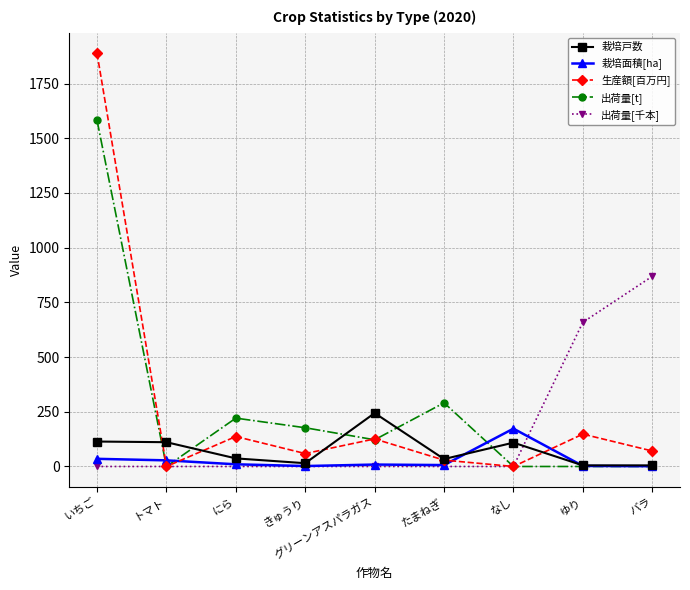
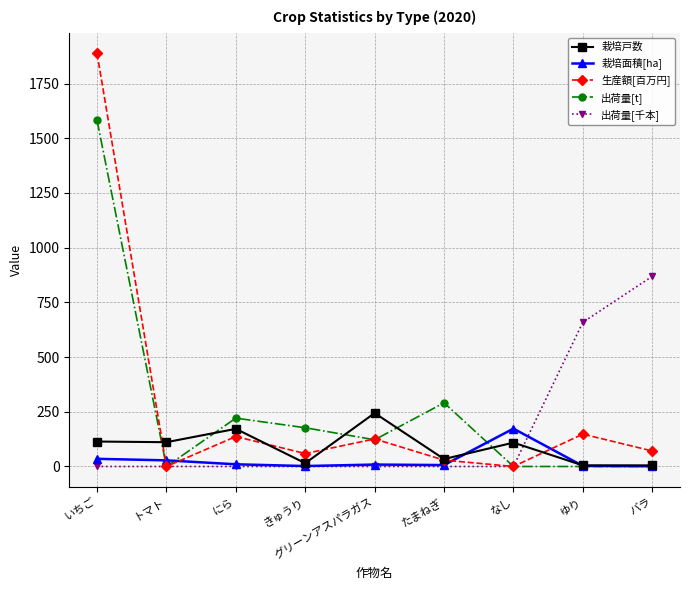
  {
    "栽培戸数": {
      "いちご": 110,
      "トマト": 110,
-     "にら": 40,
+     "にら": 170,
      "きゅうり": 20,
      "グリーンアスパラガス": 240,
      "なし": 110
    },
    "栽培面積[ha]": {
      "いちご": 40,
      "トマト": 30,
      "なし": 170
    },
    "生産額[百万円]": {
      "いちご": 1890,
      "にら": 140,
      "きゅうり": 60,
      "ゆり": 150,
      "バラ": 70
    },
    "出荷量[t]": {
      "いちご": 1580,
      "にら": 220,
      "きゅうり": 180,
      "たまねぎ": 290
    },
    "出荷量[千本]": {
      "いちご": 0,
      "ゆり": 660,
      "バラ": 870
    }
  }
